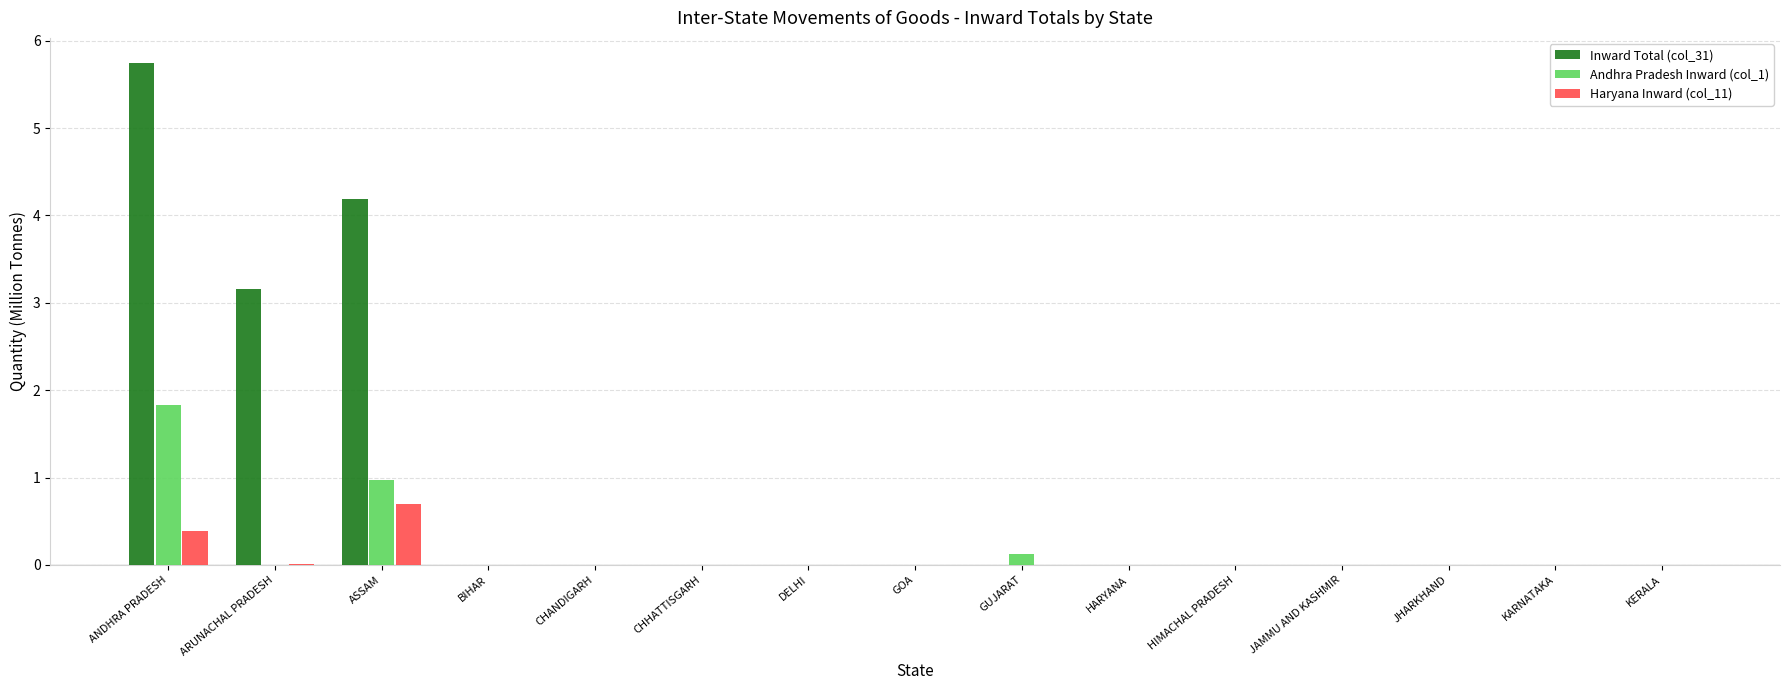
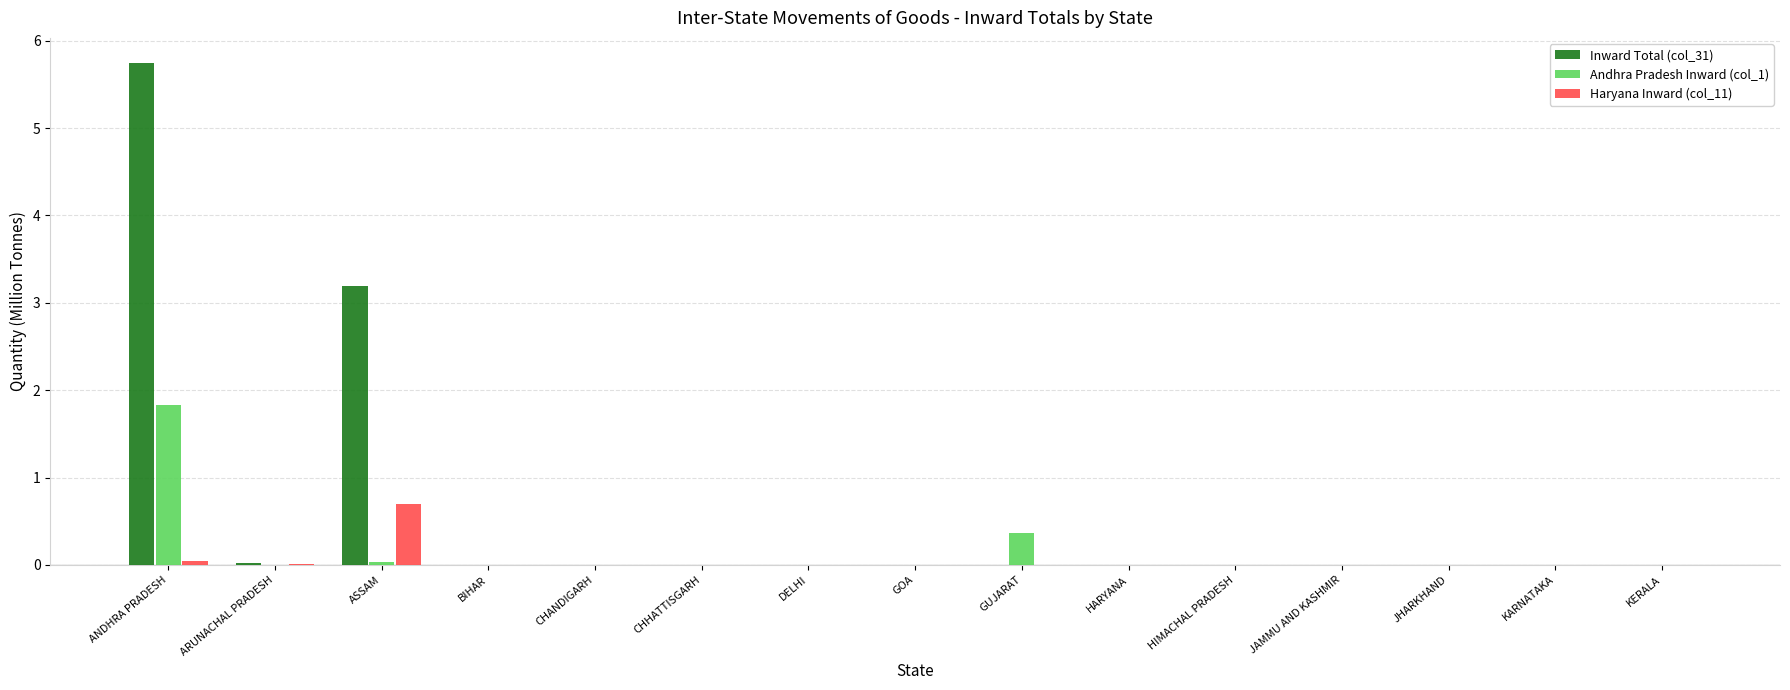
  {
    "Inward Total (col_31)": {
      "ANDHRA PRADESH": 5.7,
-     "ARUNACHAL PRADESH": 3.2,
-     "ASSAM": 4.2,
+     "ARUNACHAL PRADESH": 0.0,
+     "ASSAM": 3.2,
      "BIHAR": 0.0,
      "CHANDIGARH": 0.0,
      "CHHATTISGARH": 0.0,
      "DELHI": 0.0,
      "GOA": 0.0,
      "GUJARAT": 0.0,
      "HARYANA": 0.0,
      "HIMACHAL PRADESH": 0.0,
      "JAMMU AND KASHMIR": 0.0,
      "JHARKHAND": 0.0,
      "KARNATAKA": 0.0,
      "KERALA": 0.0
    },
    "Andhra Pradesh Inward (col_1)": {
      "ANDHRA PRADESH": 1.8,
      "ARUNACHAL PRADESH": 0.0,
-     "ASSAM": 1.0,
+     "ASSAM": 0.0,
      "BIHAR": 0.0,
      "CHANDIGARH": 0.0,
      "CHHATTISGARH": 0.0,
      "DELHI": 0.0,
      "GOA": 0.0,
-     "GUJARAT": 0.1,
+     "GUJARAT": 0.4,
      "HARYANA": 0.0,
      "HIMACHAL PRADESH": 0.0,
      "JAMMU AND KASHMIR": 0.0,
      "JHARKHAND": 0.0,
      "KARNATAKA": 0.0,
      "KERALA": 0.0
    },
    "Haryana Inward (col_11)": {
-     "ANDHRA PRADESH": 0.4,
+     "ANDHRA PRADESH": 0.0,
      "ASSAM": 0.7,
      "BIHAR": 0.0,
      "CHANDIGARH": 0.0,
      "CHHATTISGARH": 0.0,
      "DELHI": 0.0,
      "GOA": 0.0,
      "HARYANA": 0.0,
      "HIMACHAL PRADESH": 0.0,
      "JAMMU AND KASHMIR": 0.0,
      "JHARKHAND": 0.0,
      "KARNATAKA": 0.0,
      "KERALA": 0.0
    }
  }
